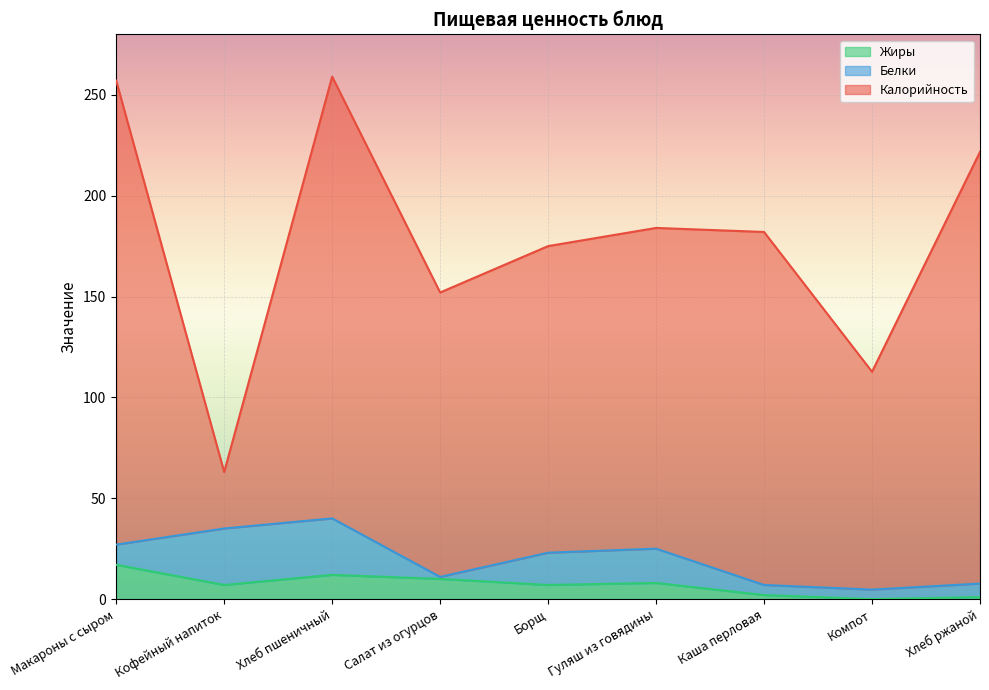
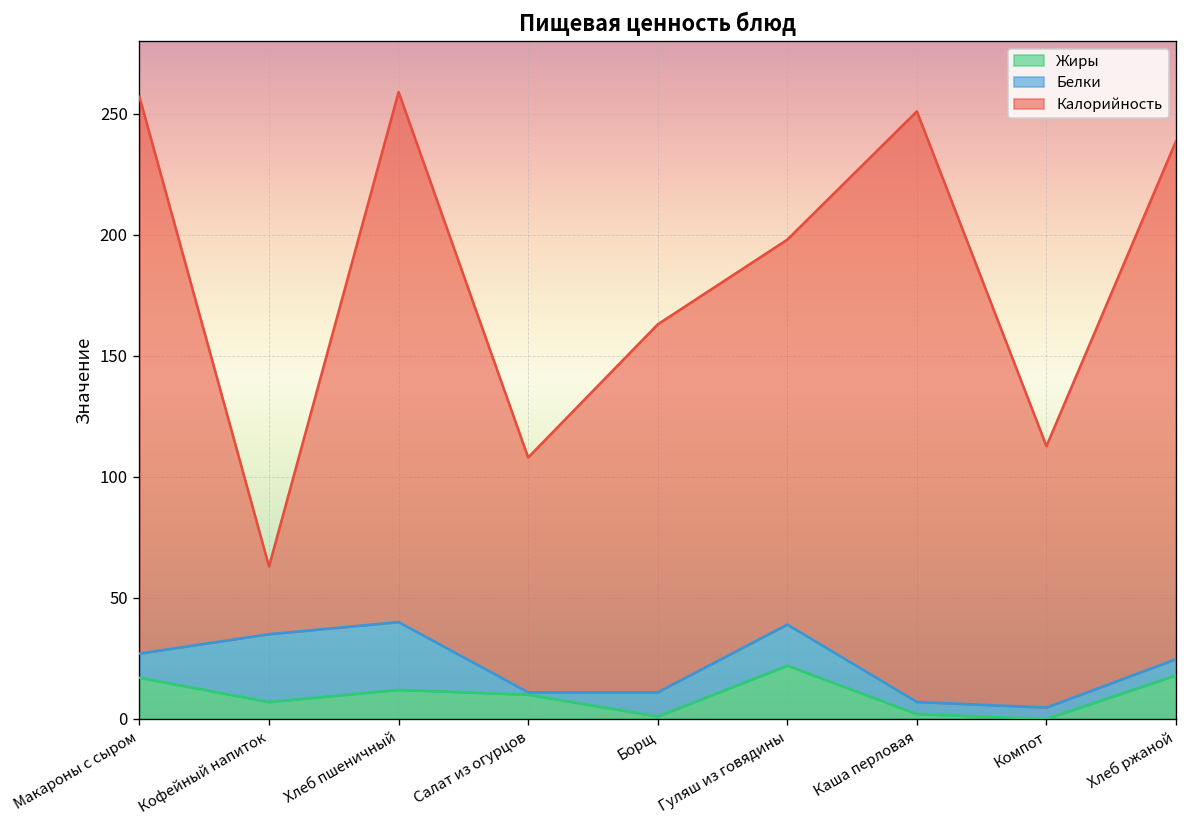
  {
    "Жиры": {
      "Макароны с сыром": 17,
      "Кофейный напиток": 7,
      "Хлеб пшеничный": 12,
-     "Борщ": 7,
-     "Гуляш из говядины": 8,
+     "Борщ": 1,
+     "Гуляш из говядины": 22,
      "Каша перловая": 2,
      "Компот": 0,
-     "Хлеб ржаной": 1
+     "Хлеб ржаной": 18
    },
    "Белки": {
      "Макароны с сыром": 10,
      "Кофейный напиток": 28,
      "Хлеб пшеничный": 28,
-     "Борщ": 16,
+     "Борщ": 10,
      "Гуляш из говядины": 17,
      "Каша перловая": 5,
      "Компот": 5,
      "Хлеб ржаной": 7
    },
    "Калорийность": {
      "Макароны с сыром": 230,
      "Кофейный напиток": 28,
      "Хлеб пшеничный": 219,
-     "Салат из огурцов": 141,
+     "Салат из огурцов": 97,
      "Борщ": 152,
      "Гуляш из говядины": 159,
-     "Каша перловая": 175,
+     "Каша перловая": 244,
      "Компот": 108,
      "Хлеб ржаной": 214
    }
  }
